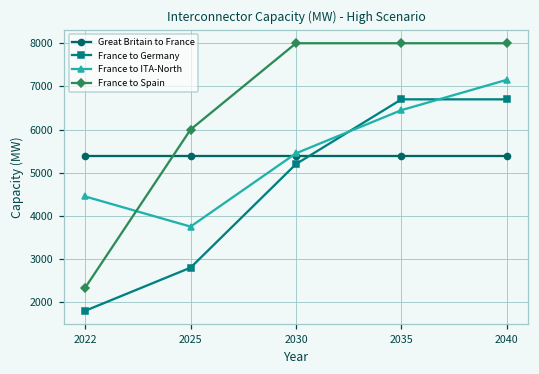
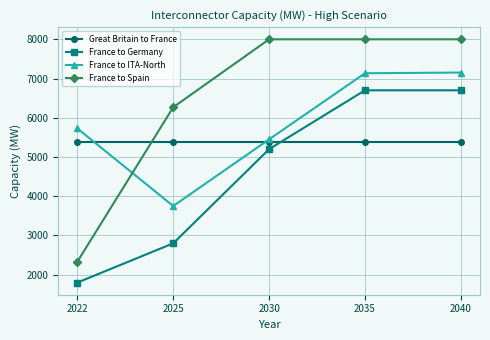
  {
    "France to ITA-North": {
-     "2022": 4500,
+     "2022": 5700,
      "2025": 3800,
-     "2035": 6500,
+     "2035": 7100,
      "2040": 7200
    },
    "France to Spain": {
      "2022": 2300,
-     "2025": 6000,
+     "2025": 6300,
      "2030": 8000,
      "2035": 8000,
      "2040": 8000
    }
  }
